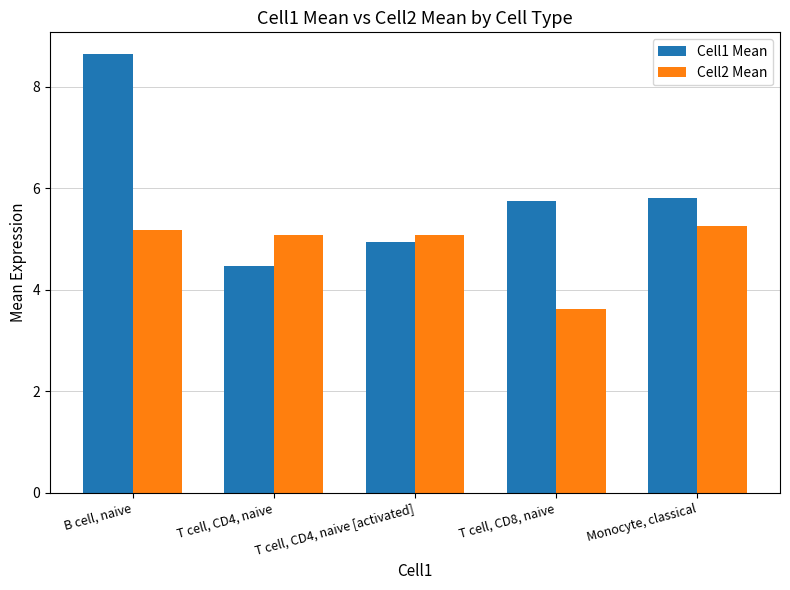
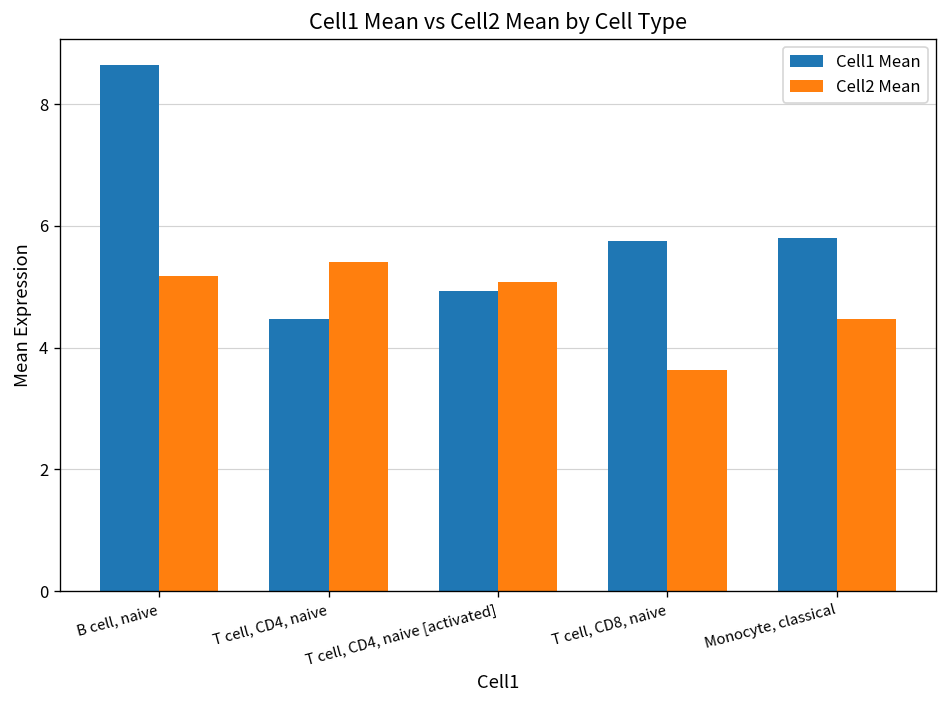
  {
    "Cell1 Mean": {
      "B cell, naive": 8.6,
      "T cell, CD4, naive": 4.5,
      "T cell, CD4, naive [activated]": 4.9,
      "T cell, CD8, naive": 5.8,
      "Monocyte, classical": 5.8
    },
    "Cell2 Mean": {
      "B cell, naive": 5.2,
-     "T cell, CD4, naive": 5.1,
+     "T cell, CD4, naive": 5.4,
      "T cell, CD4, naive [activated]": 5.1,
      "T cell, CD8, naive": 3.6,
-     "Monocyte, classical": 5.2
+     "Monocyte, classical": 4.5
    }
  }
